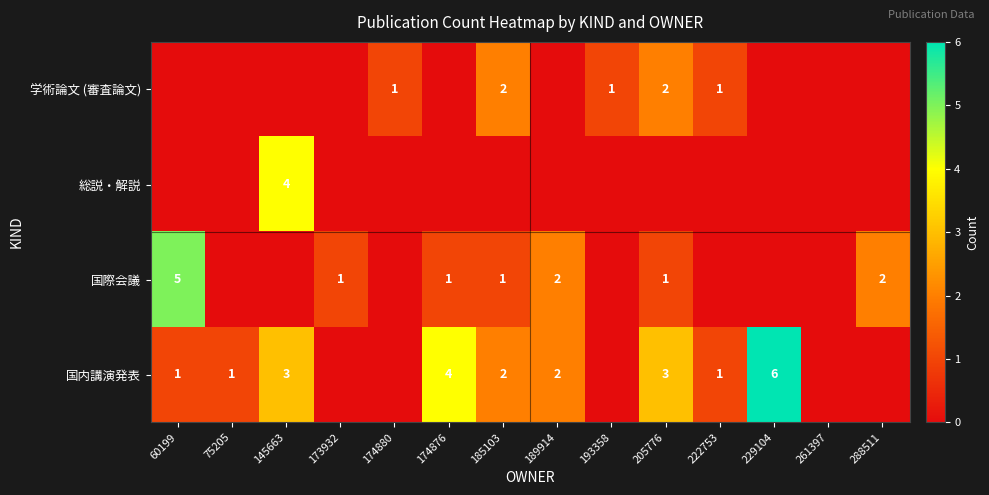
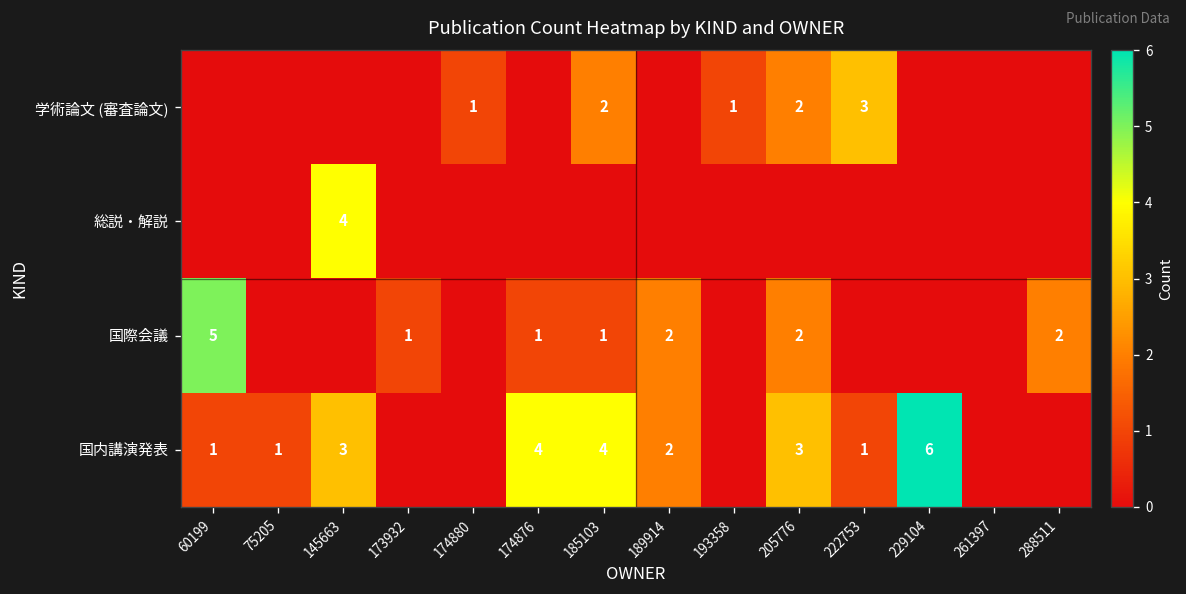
  {
    "学術論文 (審査論文)": {
      "174880": 1,
      "185103": 2,
      "193358": 1,
      "205776": 2,
-     "222753": 1
+     "222753": 3
    },
    "総説・解説": {
      "145663": 4
    },
    "国際会議": {
      "60199": 5,
      "173932": 1,
      "174876": 1,
      "185103": 1,
      "189914": 2,
-     "205776": 1,
+     "205776": 2,
      "288511": 2
    },
    "国内講演発表": {
      "60199": 1,
      "75205": 1,
      "145663": 3,
      "174876": 4,
-     "185103": 2,
+     "185103": 4,
      "189914": 2,
      "205776": 3,
      "222753": 1,
      "229104": 6
    }
  }
